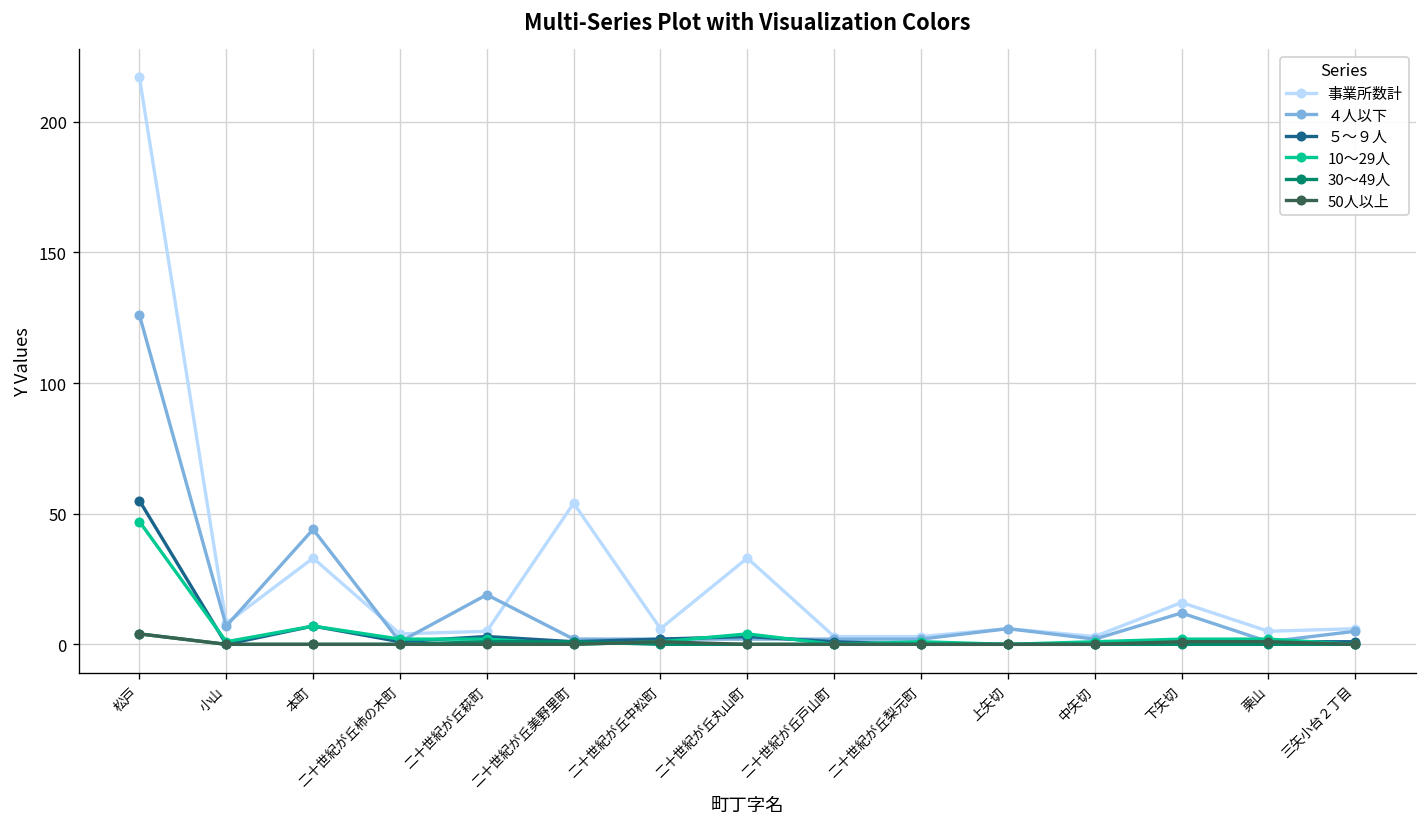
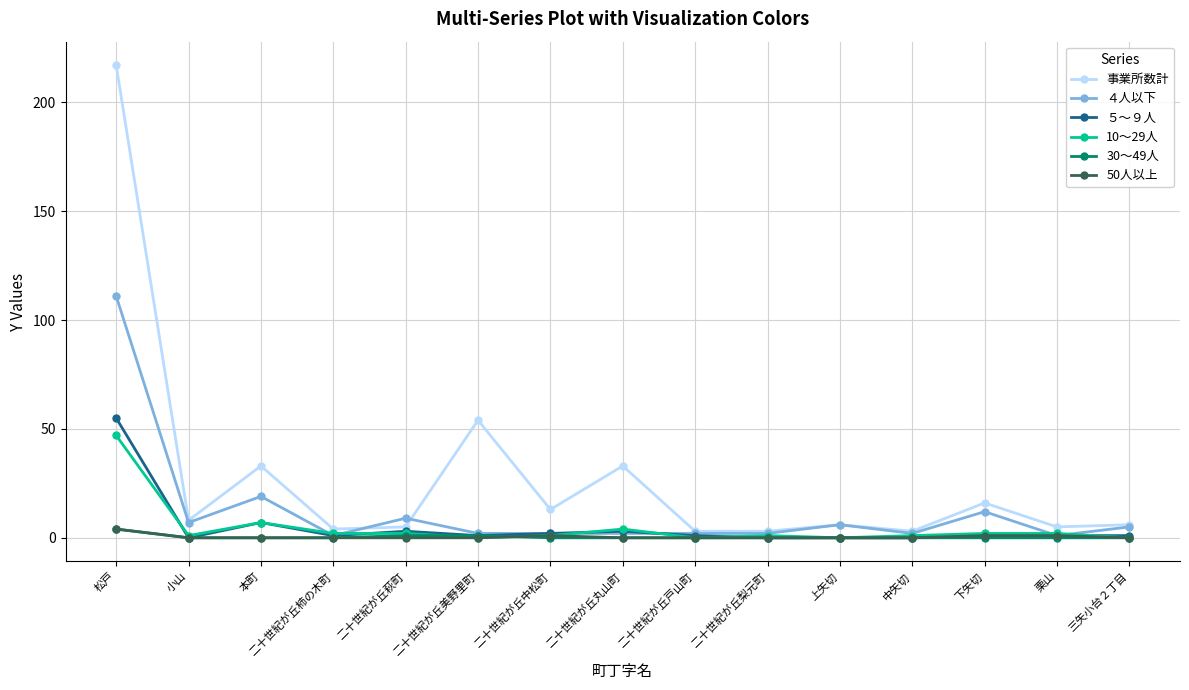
  {
    "事業所数計": {
      "松戸": 217,
      "本町": 33,
      "二十世紀が丘柿の木町": 4,
      "二十世紀が丘萩町": 5,
      "二十世紀が丘美野里町": 54,
-     "二十世紀が丘中松町": 6,
+     "二十世紀が丘中松町": 13,
      "二十世紀が丘丸山町": 33,
      "下矢切": 16,
      "栗山": 5
    },
    "４人以下": {
-     "松戸": 126,
-     "本町": 44,
-     "二十世紀が丘萩町": 19,
+     "松戸": 111,
+     "本町": 19,
+     "二十世紀が丘萩町": 9,
      "下矢切": 12
    },
    "10～29人": {
      "松戸": 47
    }
  }
